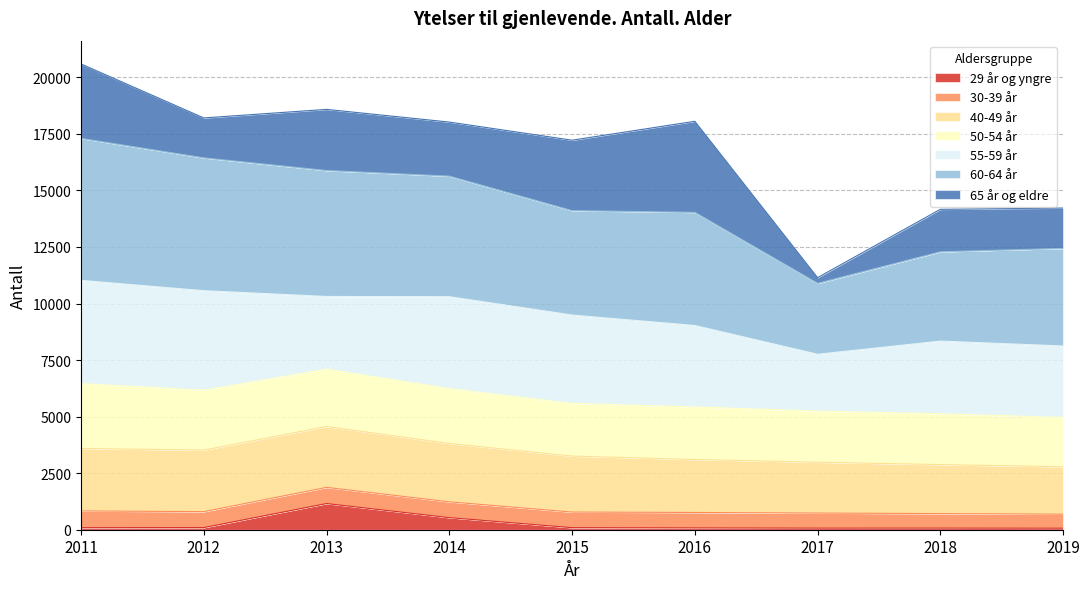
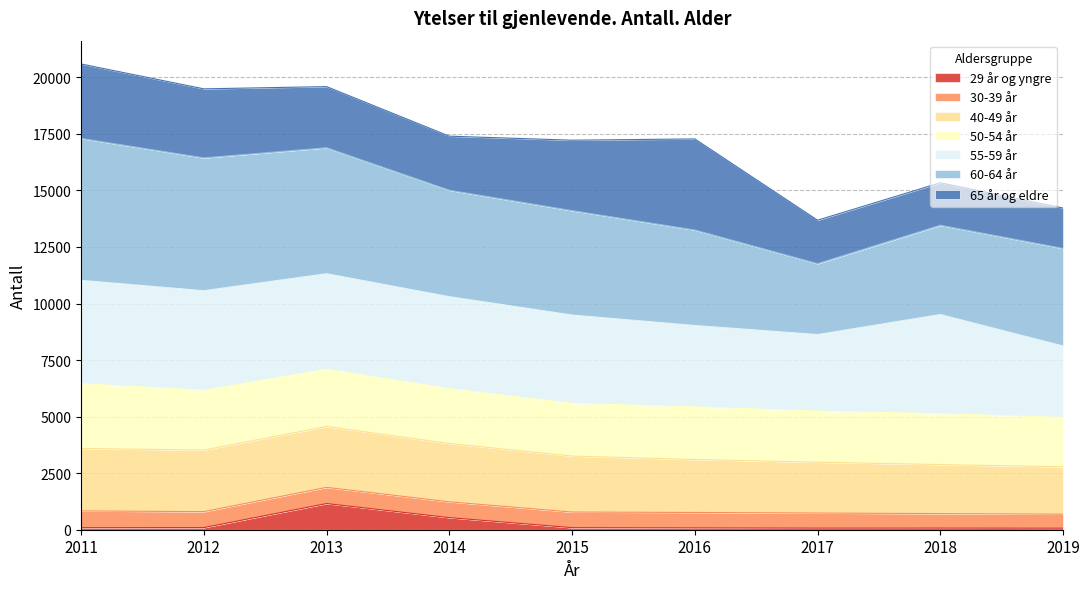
  {
    "29 år og yngre": {
      "2011": 100,
      "2012": 100,
      "2013": 1200,
      "2014": 500,
      "2015": 100,
      "2016": 100,
      "2017": 100,
      "2018": 100,
      "2019": 100
    },
    "30-39 år": {
      "2011": 700,
      "2012": 700,
      "2013": 700,
      "2014": 700,
      "2015": 700,
      "2016": 700,
      "2017": 700,
      "2018": 600,
      "2019": 600
    },
    "55-59 år": {
      "2011": 4600,
      "2012": 4400,
-     "2013": 3200,
+     "2013": 4200,
      "2014": 4100,
      "2015": 3900,
      "2016": 3600,
-     "2017": 2500,
-     "2018": 3200,
+     "2017": 3400,
+     "2018": 4400,
      "2019": 3200
    },
    "60-64 år": {
      "2011": 6300,
      "2012": 5900,
      "2013": 5600,
-     "2014": 5300,
+     "2014": 4700,
      "2015": 4600,
-     "2016": 5000,
+     "2016": 4200,
      "2017": 3100,
      "2018": 3900,
      "2019": 4300
    },
    "65 år og eldre": {
      "2011": 3300,
-     "2012": 1800,
+     "2012": 3100,
      "2013": 2700,
      "2014": 2400,
      "2015": 3100,
      "2016": 4000,
-     "2017": 300,
+     "2017": 1900,
      "2019": 1800
    }
  }
